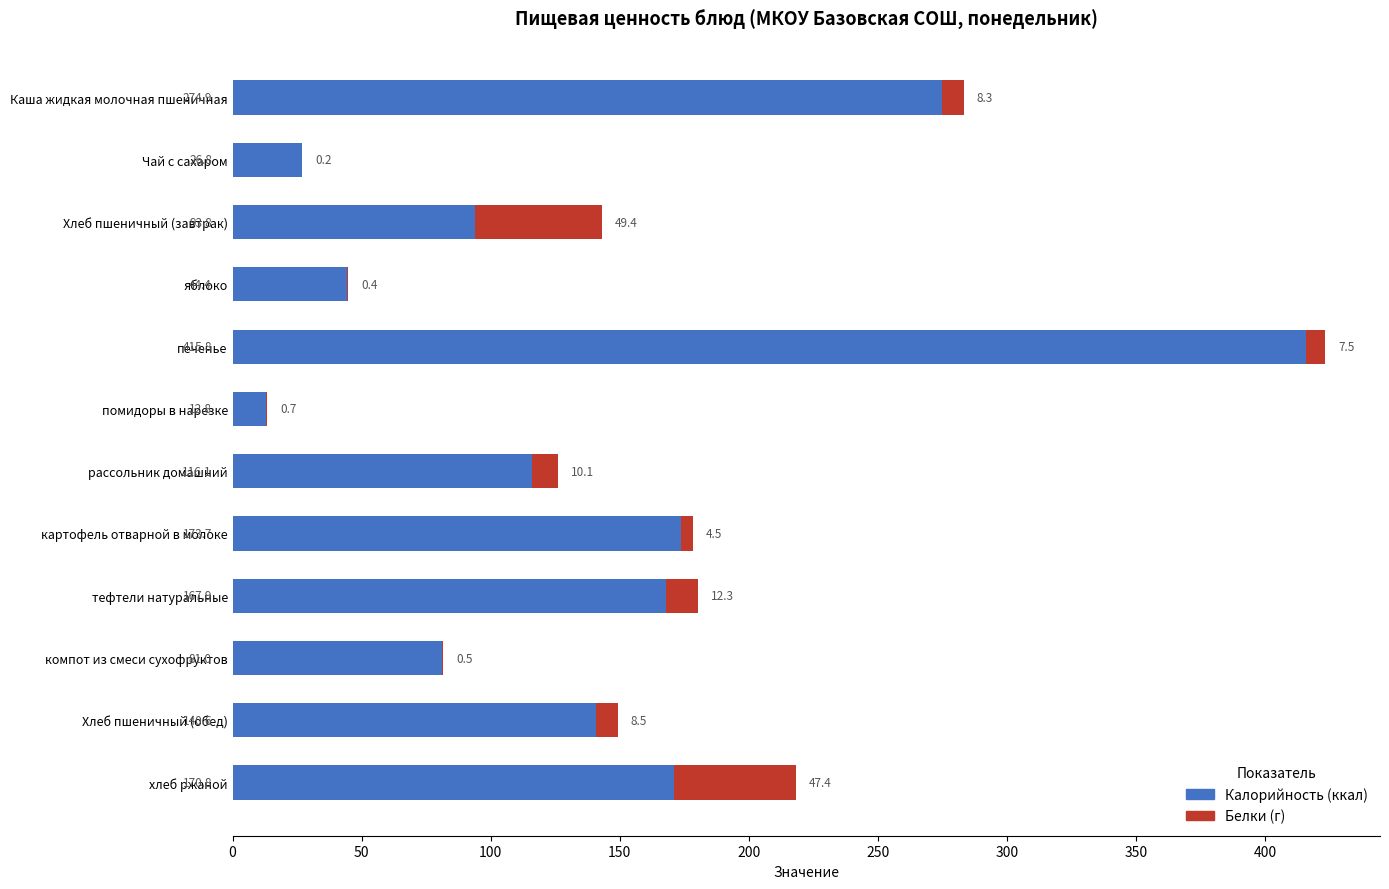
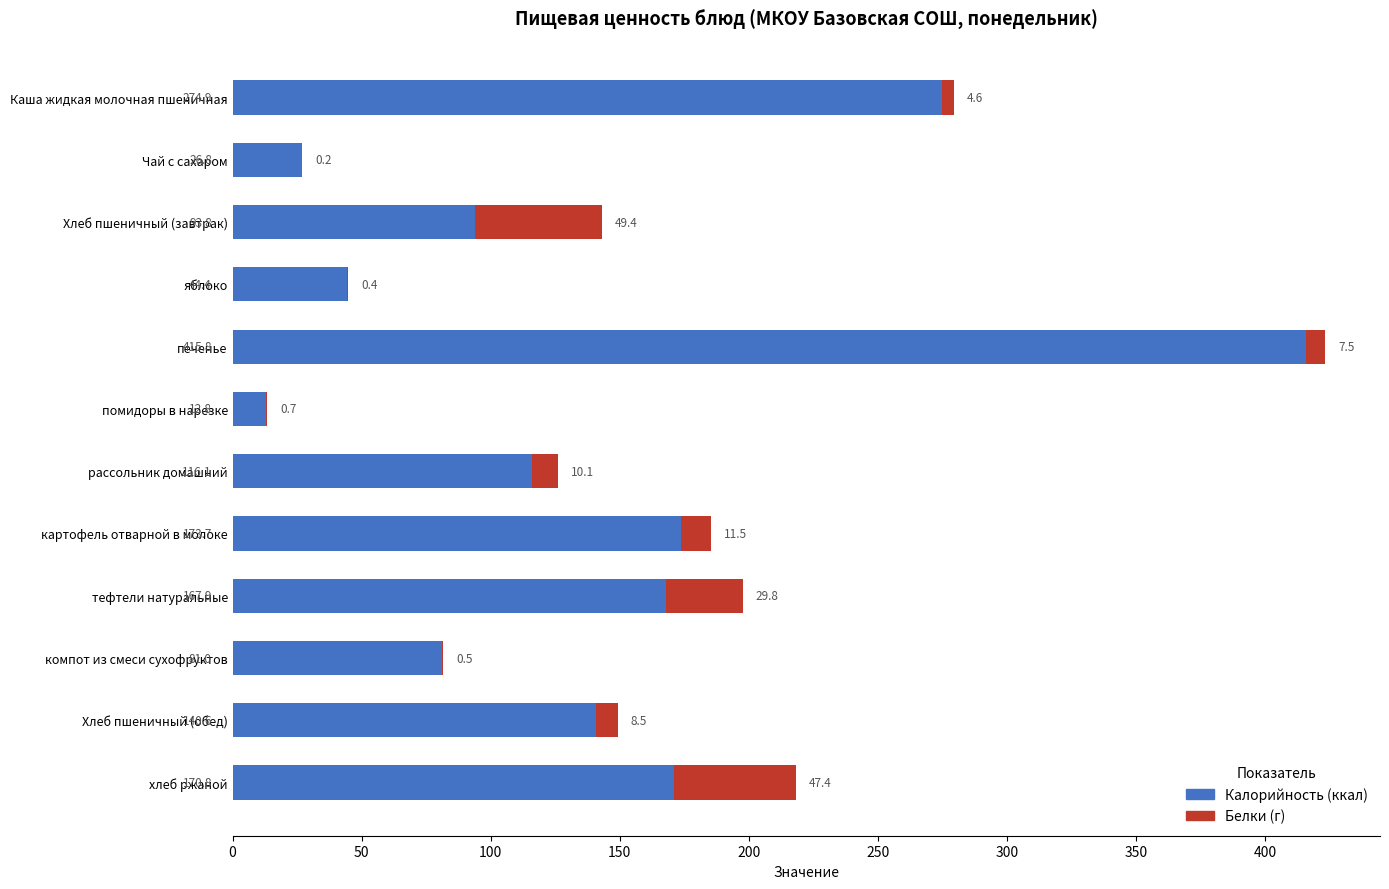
  {
    "Белки (г)": {
-     "Каша жидкая молочная пшеничная": 8.3,
+     "Каша жидкая молочная пшеничная": 4.6,
      "Чай с сахаром": 0.2,
      "Хлеб пшеничный (завтрак)": 49.4,
      "яблоко": 0.4,
      "печенье": 7.5,
      "помидоры в нарезке": 0.7,
      "рассольник домашний": 10.1,
-     "картофель отварной в молоке": 4.5,
-     "тефтели натуральные": 12.3,
+     "картофель отварной в молоке": 11.5,
+     "тефтели натуральные": 29.8,
      "компот из смеси сухофруктов": 0.5,
      "Хлеб пшеничный (обед)": 8.5,
      "хлеб ржаной": 47.4
    }
  }
